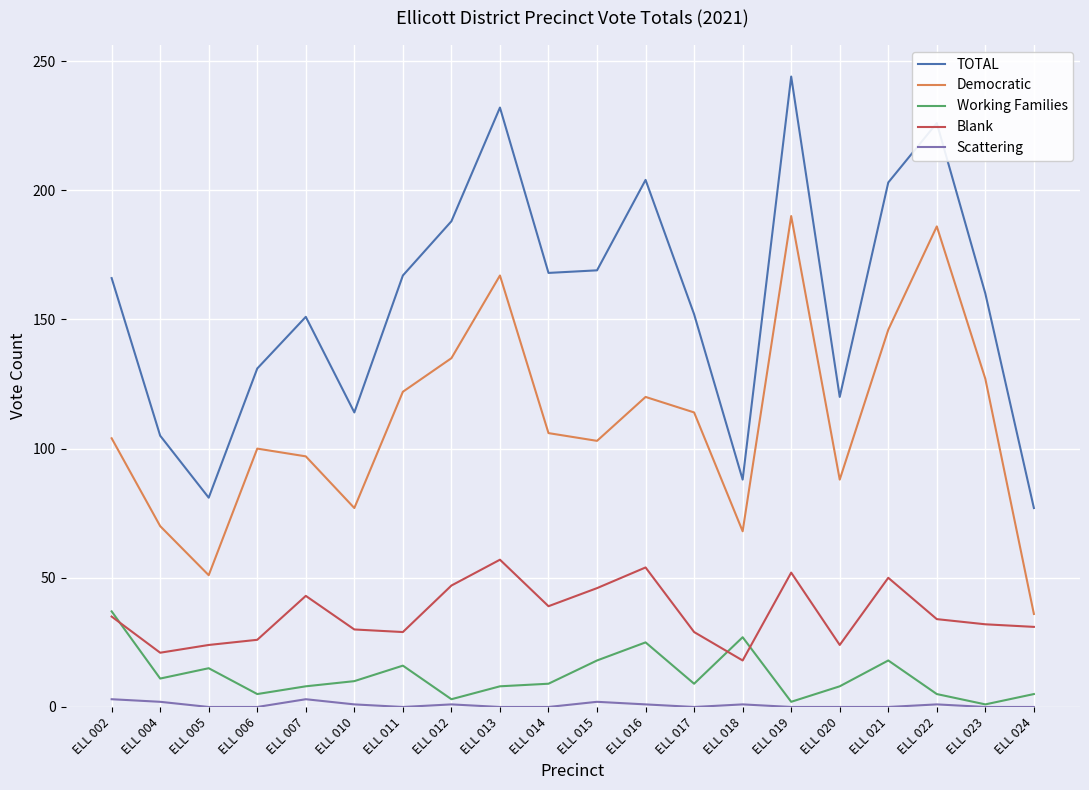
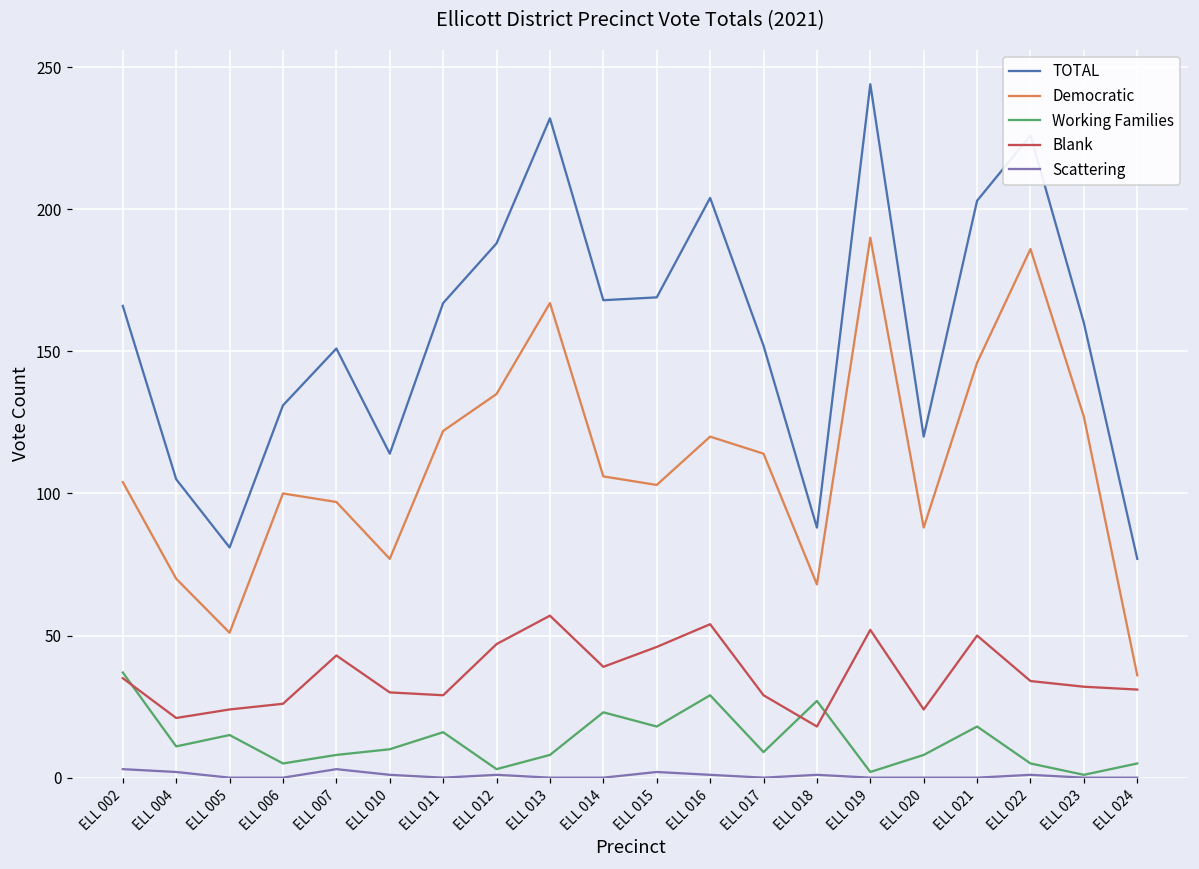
  {
    "Working Families": {
      "ELL 002": 37,
      "ELL 004": 11,
      "ELL 005": 15,
      "ELL 006": 5,
      "ELL 007": 8,
      "ELL 010": 10,
      "ELL 011": 16,
      "ELL 012": 3,
      "ELL 013": 8,
-     "ELL 014": 9,
+     "ELL 014": 23,
      "ELL 015": 18,
-     "ELL 016": 25,
+     "ELL 016": 29,
      "ELL 017": 9,
      "ELL 018": 27,
      "ELL 019": 2,
      "ELL 020": 8,
      "ELL 021": 18,
      "ELL 022": 5,
      "ELL 023": 1,
      "ELL 024": 5
    }
  }
